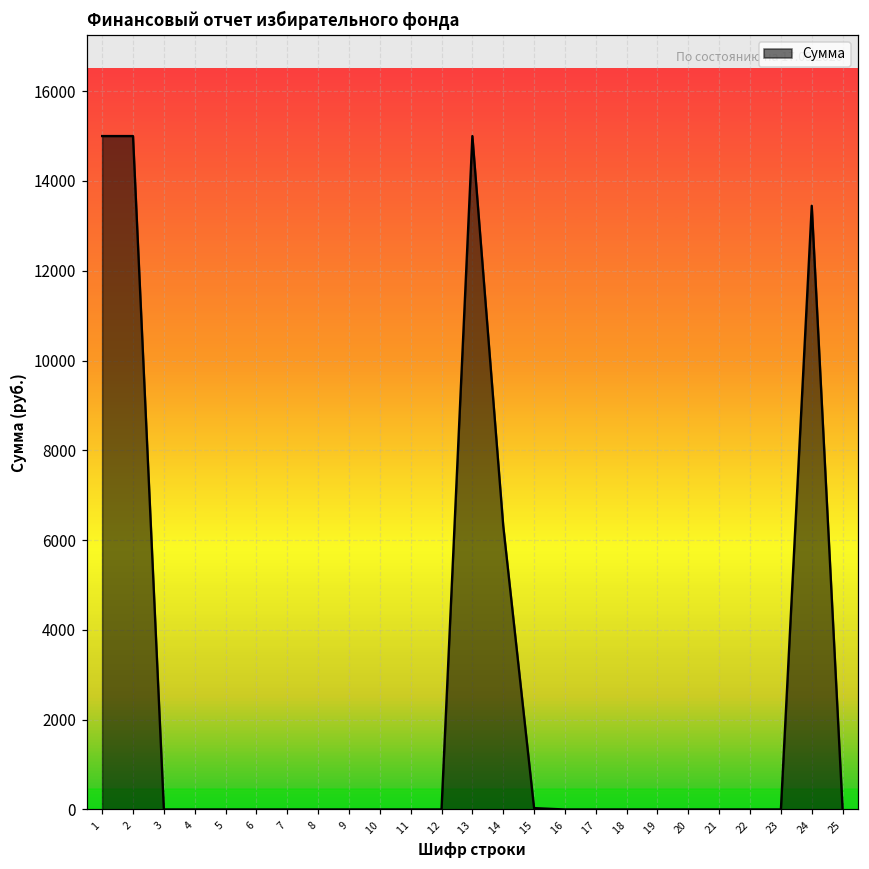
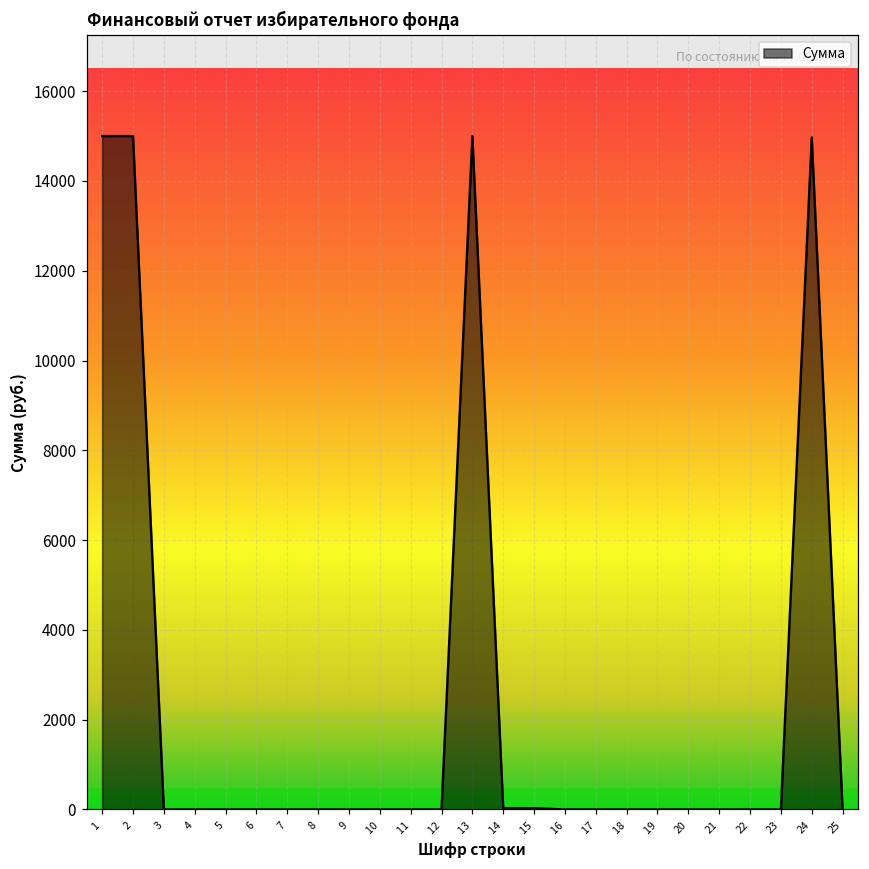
  {
    "1": 15000,
    "2": 15000,
    "3": 0,
    "4": 0,
    "5": 0,
    "6": 0,
    "7": 0,
    "8": 0,
    "9": 0,
    "10": 0,
    "11": 0,
    "12": 0,
    "13": 15000,
-   "14": 6300,
+   "14": 0,
    "15": 0,
    "16": 0,
    "17": 0,
    "18": 0,
    "19": 0,
    "20": 0,
    "21": 0,
    "22": 0,
    "23": 0,
-   "24": 13400,
+   "24": 15000,
    "25": 0
  }
